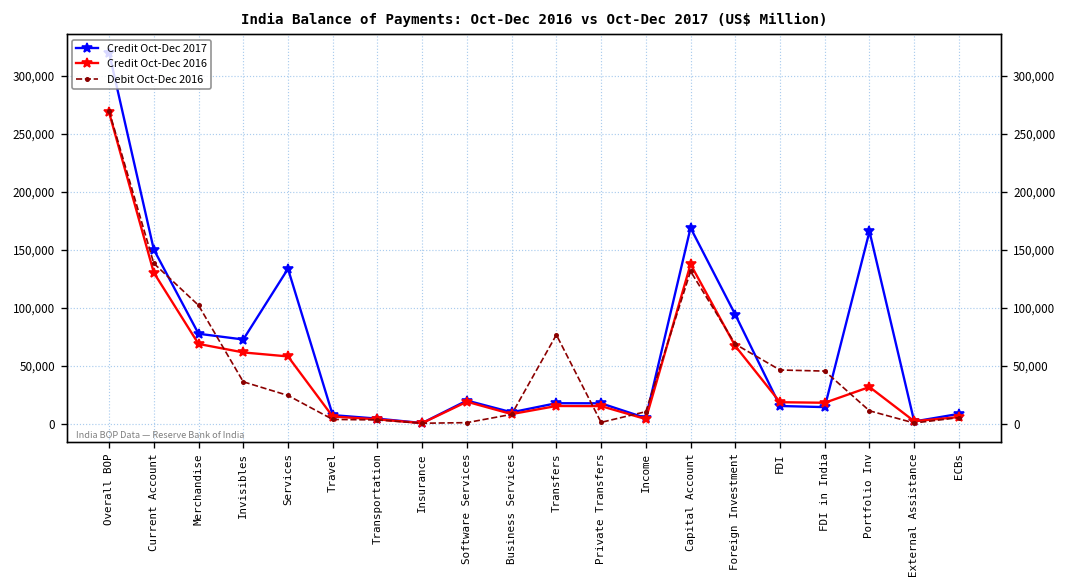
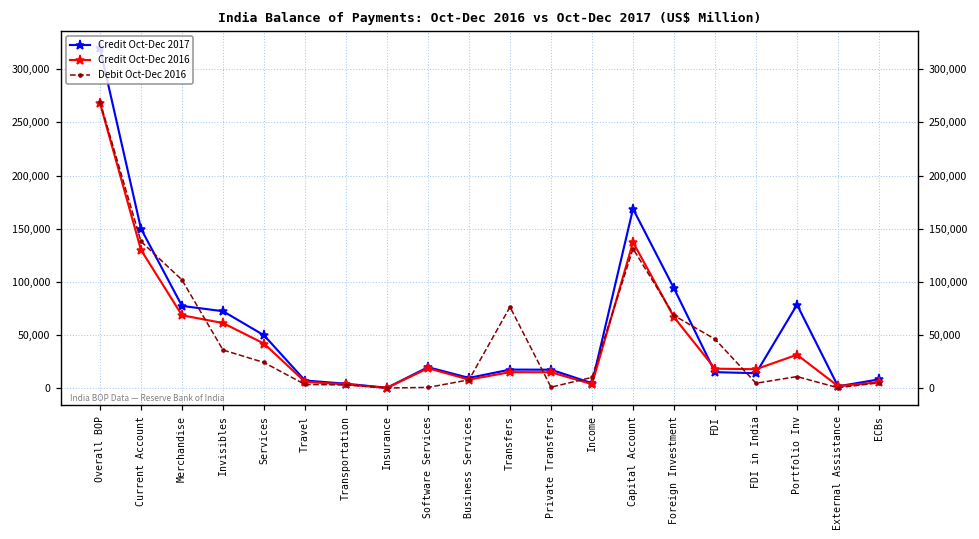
  {
    "Credit Oct-Dec 2017": {
      "Current Account": "150,000",
      "Merchandise": "80,000",
      "Invisibles": "70,000",
-     "Services": "130,000",
+     "Services": "50,000",
      "Capital Account": "170,000",
      "Foreign Investment": "90,000",
      "FDI": "20,000",
      "FDI in India": "10,000",
-     "Portfolio Inv": "170,000",
+     "Portfolio Inv": "80,000",
      "ECBs": "10,000"
    },
    "Credit Oct-Dec 2016": {
      "Current Account": "130,000",
      "Merchandise": "70,000",
      "Invisibles": "60,000",
-     "Services": "60,000",
+     "Services": "40,000",
      "Capital Account": "140,000",
      "FDI": "20,000",
      "FDI in India": "20,000",
      "Portfolio Inv": "30,000"
    },
    "Debit Oct-Dec 2016": {
      "Current Account": "140,000",
      "Merchandise": "100,000",
      "Invisibles": "40,000",
      "Services": "20,000",
      "Software Services": "0",
      "Transfers": "80,000",
      "Private Transfers": "0",
      "Income": "10,000",
      "Capital Account": "130,000",
      "FDI": "50,000",
-     "FDI in India": "50,000",
+     "FDI in India": "0",
      "Portfolio Inv": "10,000"
    }
  }
